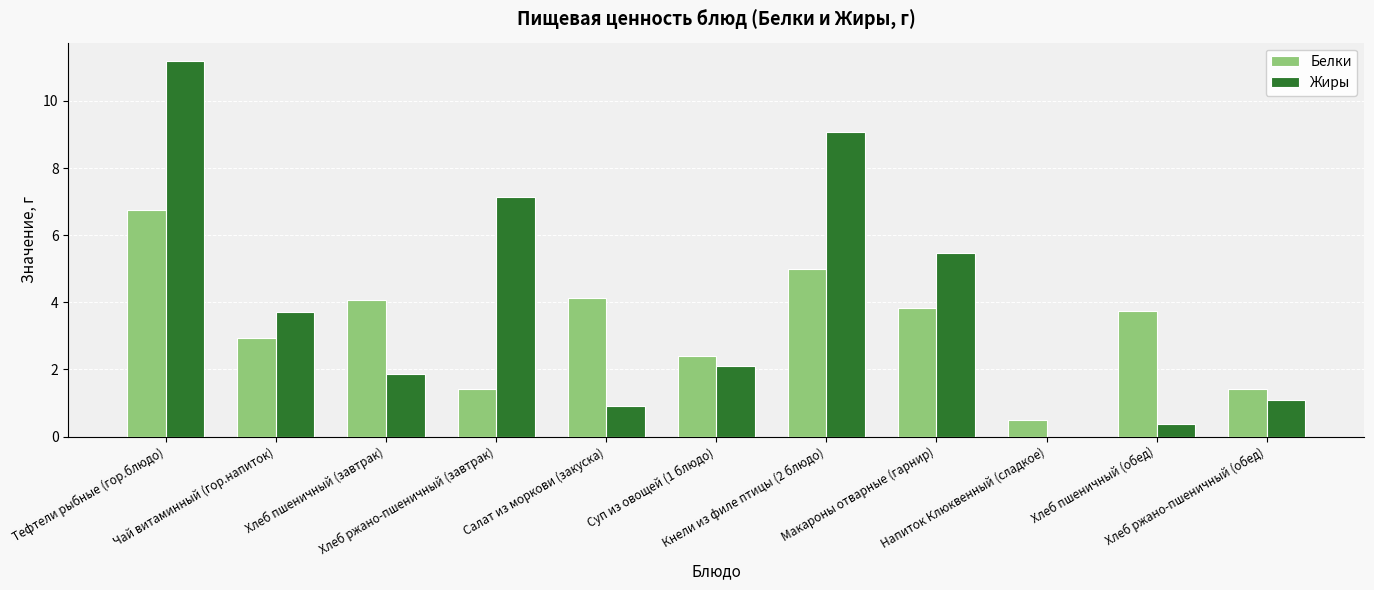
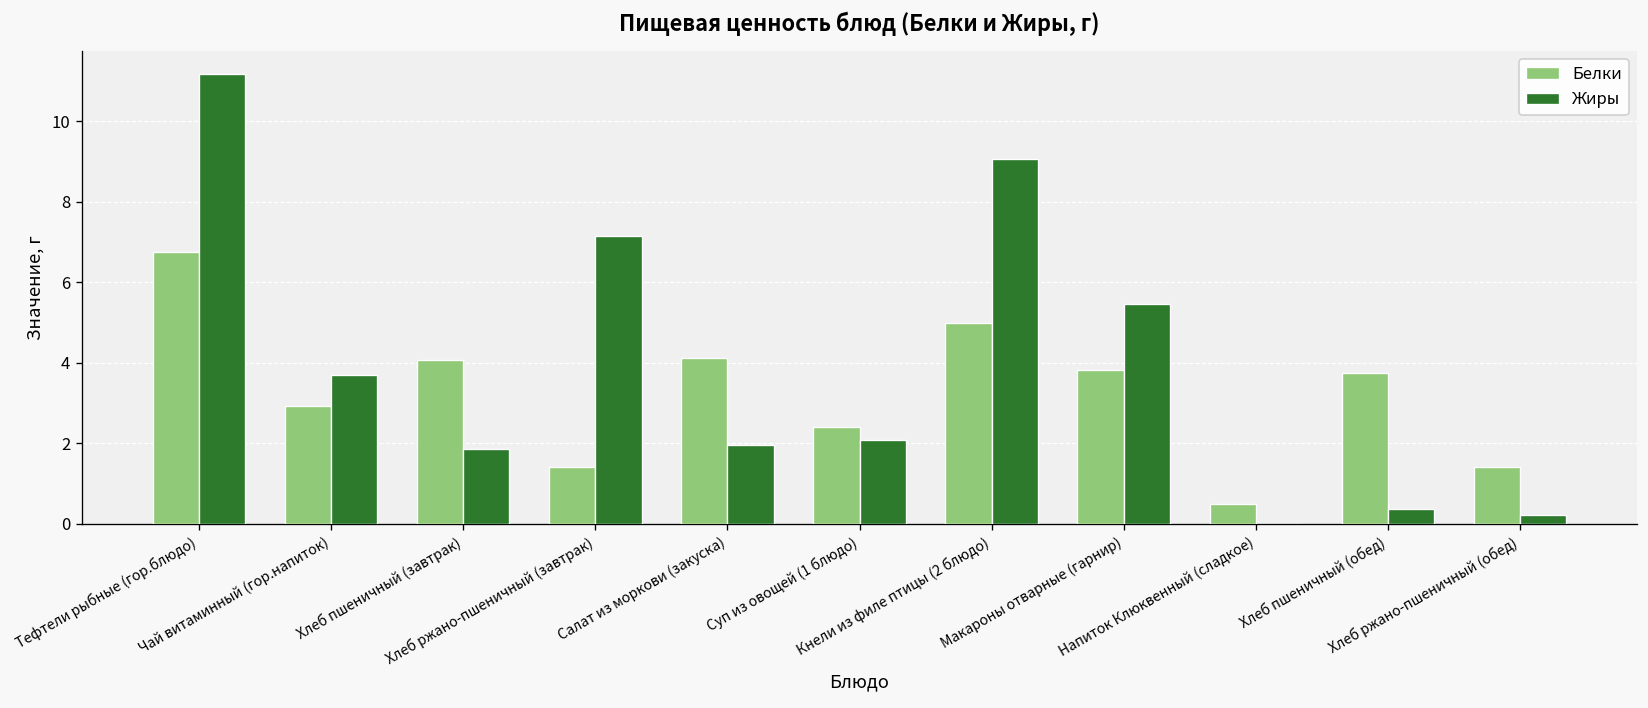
  {
    "Белки": {
      "Тефтели рыбные (гор.блюдо)": 6.8,
      "Чай витаминный (гор.напиток)": 2.9,
      "Хлеб пшеничный (завтрак)": 4.1,
      "Хлеб ржано-пшеничный (завтрак)": 1.4,
      "Салат из моркови (закуска)": 4.1,
      "Суп из овощей (1 блюдо)": 2.4,
      "Кнели из филе птицы (2 блюдо)": 5.0,
      "Макароны отварные (гарнир)": 3.8,
      "Напиток Клюквенный (сладкое)": 0.5,
      "Хлеб пшеничный (обед)": 3.7,
      "Хлеб ржано-пшеничный (обед)": 1.4
    },
    "Жиры": {
      "Тефтели рыбные (гор.блюдо)": 11.2,
      "Чай витаминный (гор.напиток)": 3.7,
      "Хлеб пшеничный (завтрак)": 1.9,
      "Хлеб ржано-пшеничный (завтрак)": 7.1,
-     "Салат из моркови (закуска)": 0.9,
+     "Салат из моркови (закуска)": 2.0,
      "Суп из овощей (1 блюдо)": 2.1,
      "Кнели из филе птицы (2 блюдо)": 9.1,
      "Макароны отварные (гарнир)": 5.5,
      "Напиток Клюквенный (сладкое)": 0.0,
      "Хлеб пшеничный (обед)": 0.4,
-     "Хлеб ржано-пшеничный (обед)": 1.1
+     "Хлеб ржано-пшеничный (обед)": 0.2
    }
  }
